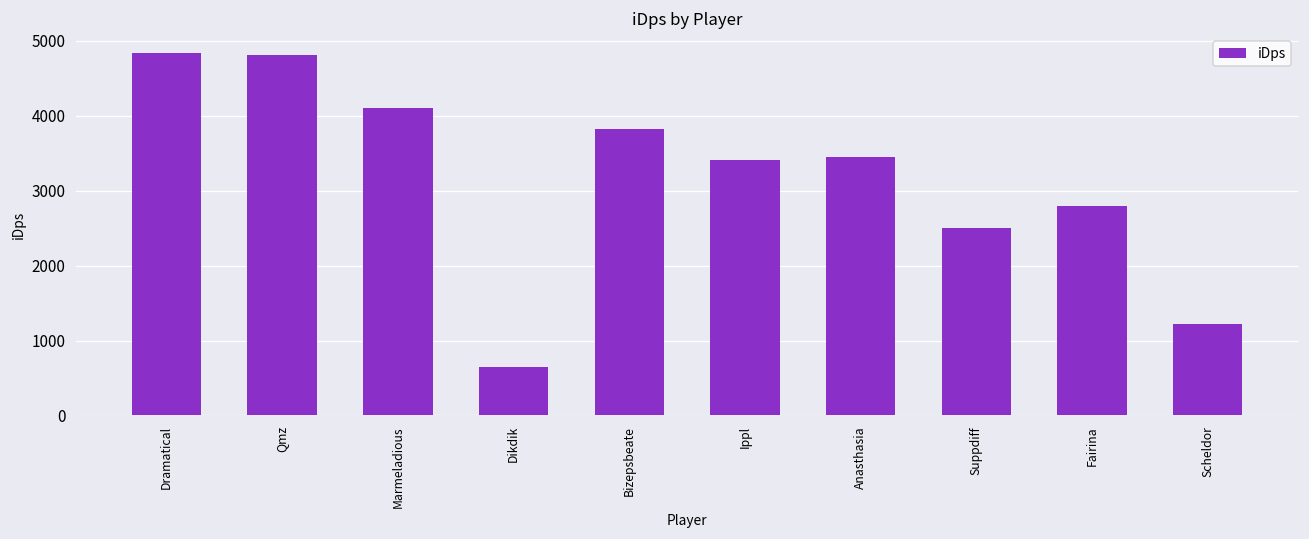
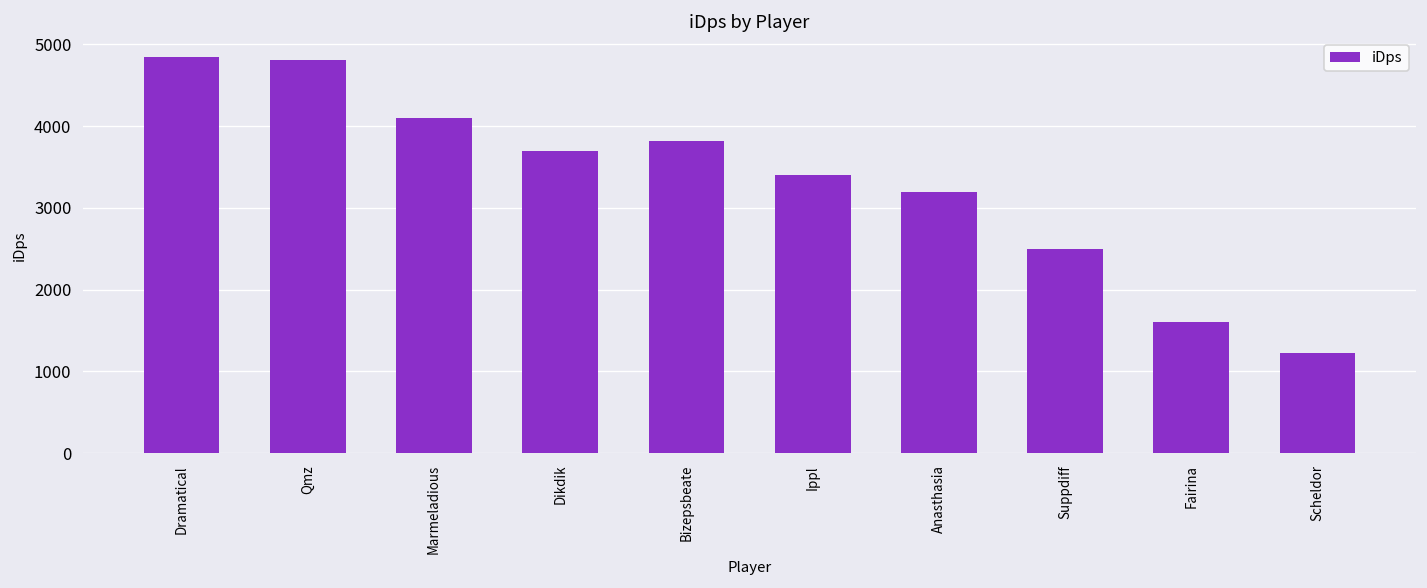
  {
    "Dramatical": 4800,
    "Qmz": 4800,
    "Marmeladious": 4100,
-   "Dikdik": 700,
+   "Dikdik": 3700,
    "Bizepsbeate": 3800,
    "Ippl": 3400,
-   "Anasthasia": 3400,
+   "Anasthasia": 3200,
    "Suppdiff": 2500,
-   "Fairina": 2800,
+   "Fairina": 1600,
    "Scheldor": 1200
  }
